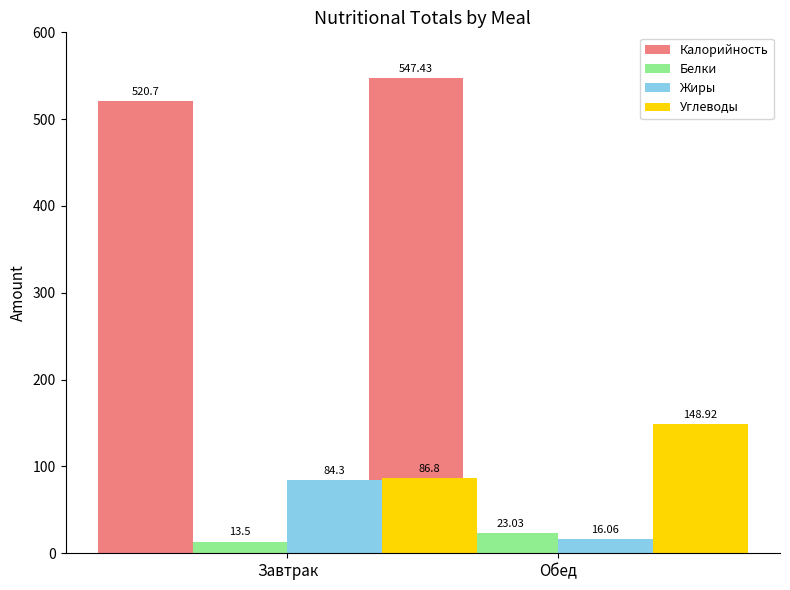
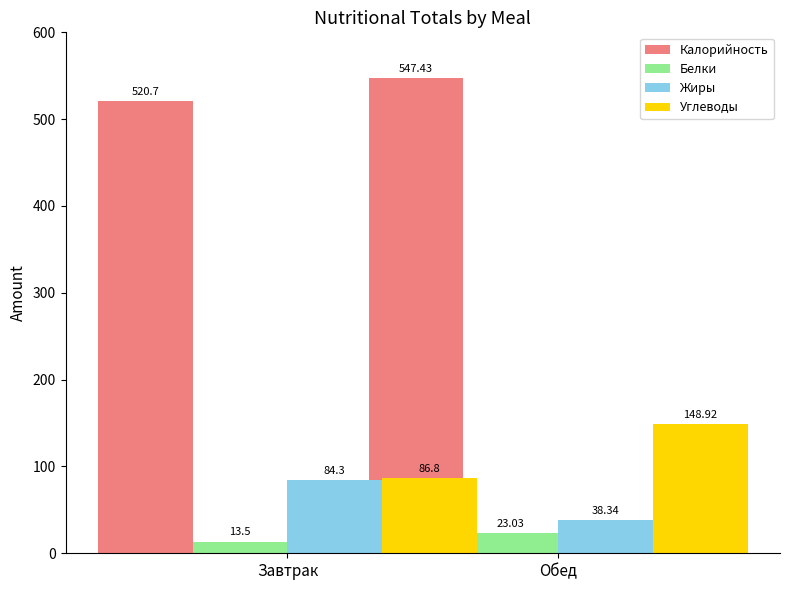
  {
    "Белки": {
      "Завтрак": 13.5,
      "Обед": 23.03
    },
    "Жиры": {
      "Завтрак": 84.3,
-     "Обед": 16.06
+     "Обед": 38.34
    }
  }
